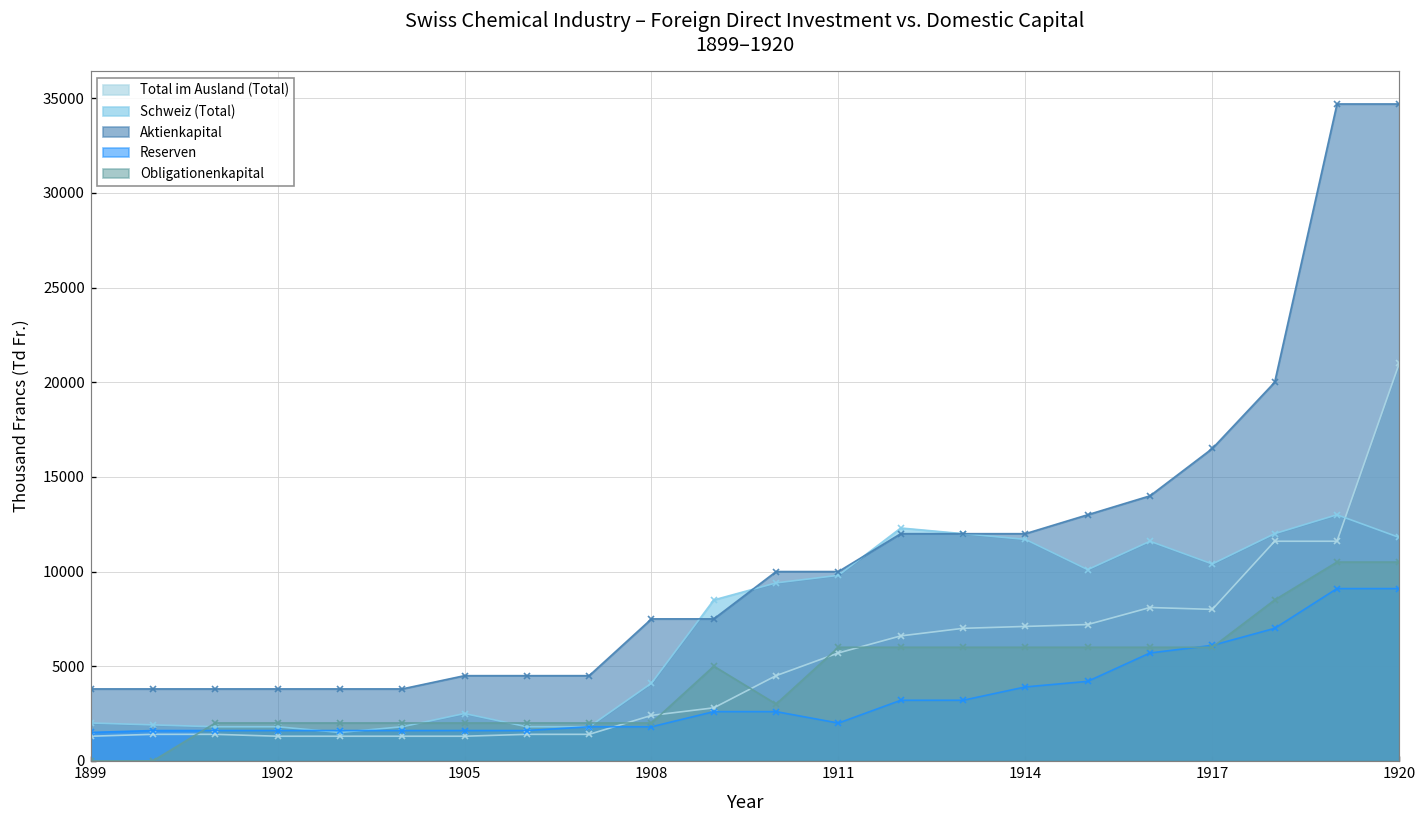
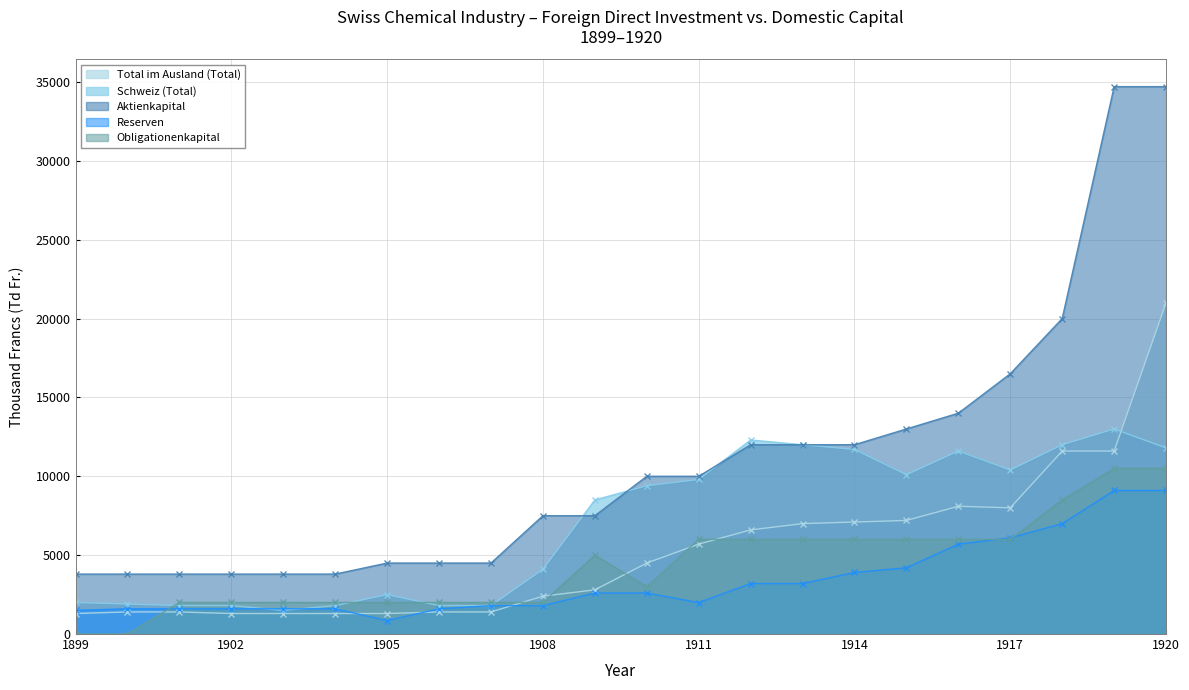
  {
    "Reserven": {
      "1899": 1500,
      "1902": 1600,
-     "1905": 1600,
+     "1905": 900,
      "1908": 1800,
      "1911": 2000,
      "1914": 3900,
      "1920": 9100
    }
  }
